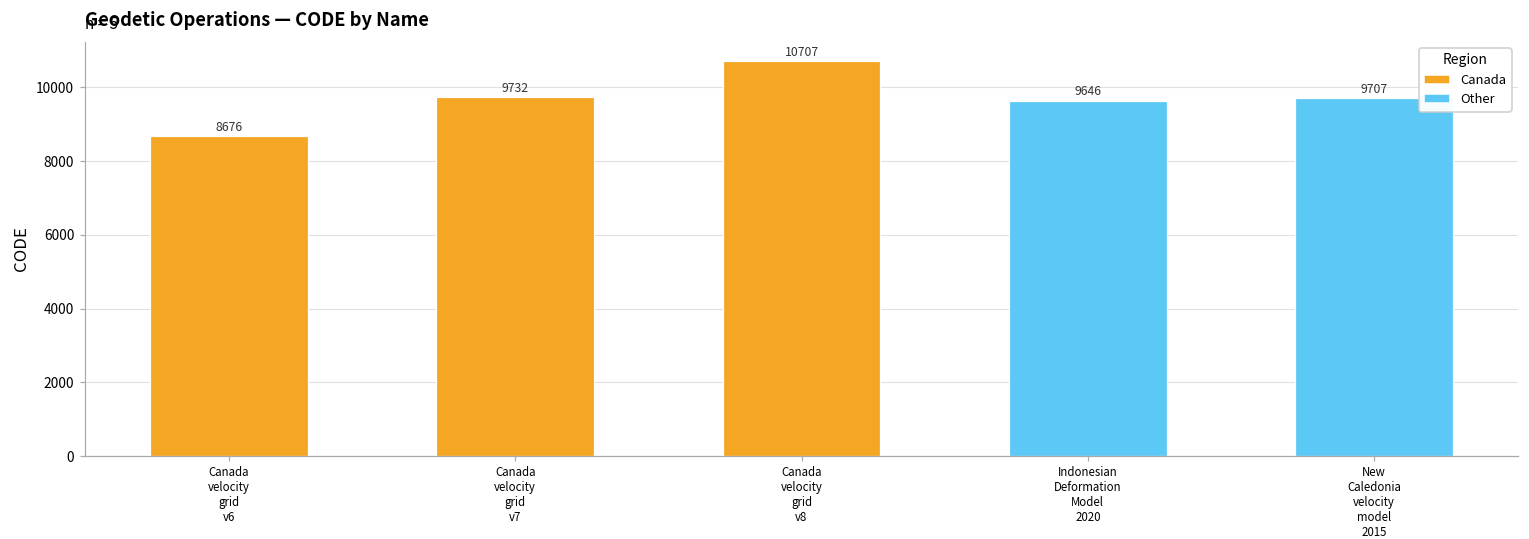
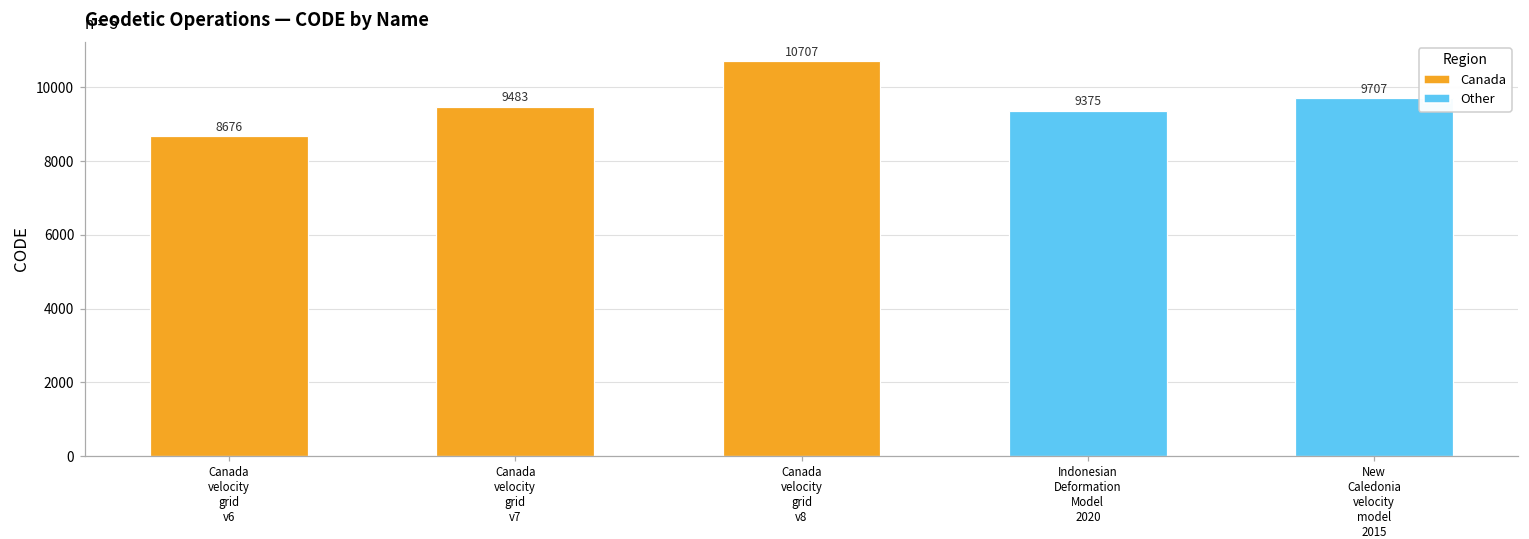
  {
    "Canada velocity grid v6": 8676,
-   "Canada velocity grid v7": 9732,
+   "Canada velocity grid v7": 9483,
    "Canada velocity grid v8": 10707,
-   "Indonesian Deformation Model 2020": 9646,
+   "Indonesian Deformation Model 2020": 9375,
    "New Caledonia velocity model 2015": 9707
  }
